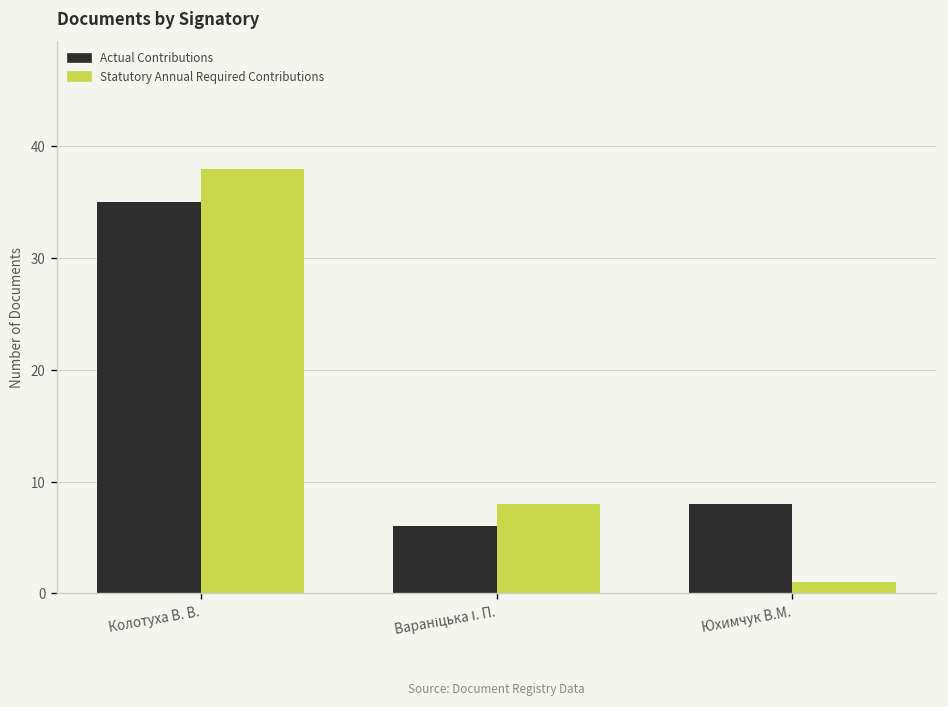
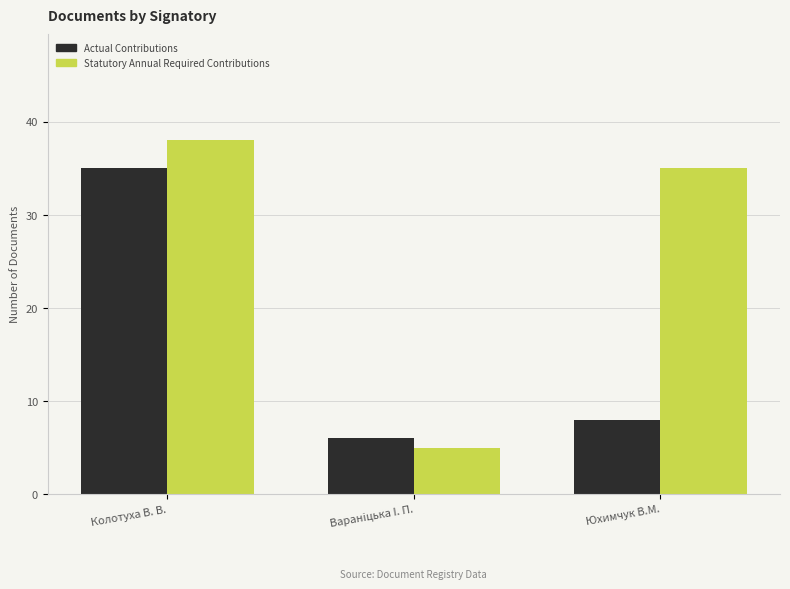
  {
    "Actual Contributions": {
      "Колотуха В. В.": 35,
      "Вараніцька І. П.": 6,
      "Юхимчук В.М.": 8
    },
    "Statutory Annual Required Contributions": {
      "Колотуха В. В.": 38,
-     "Вараніцька І. П.": 8,
-     "Юхимчук В.М.": 1
+     "Вараніцька І. П.": 5,
+     "Юхимчук В.М.": 35
    }
  }
